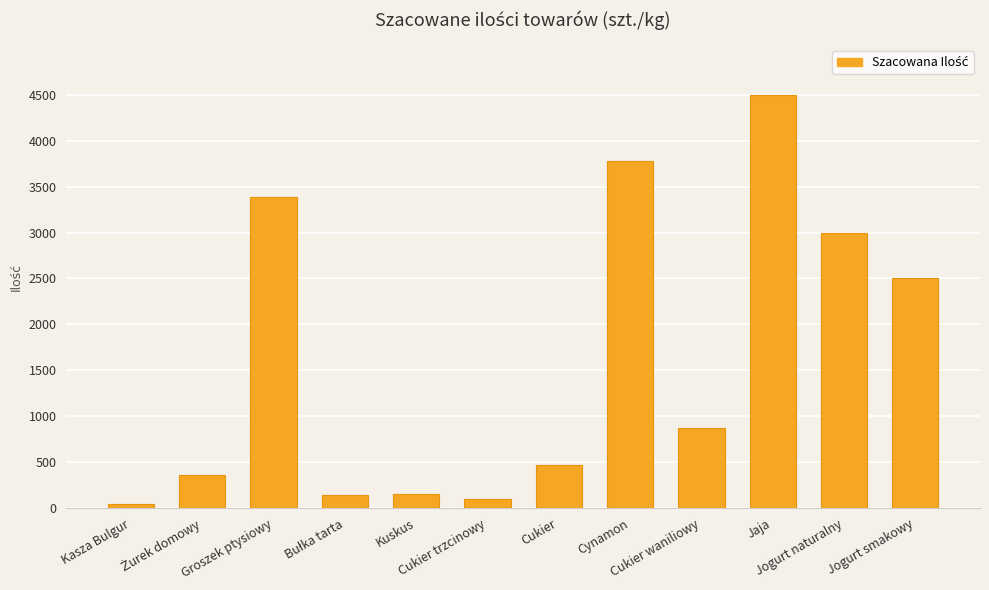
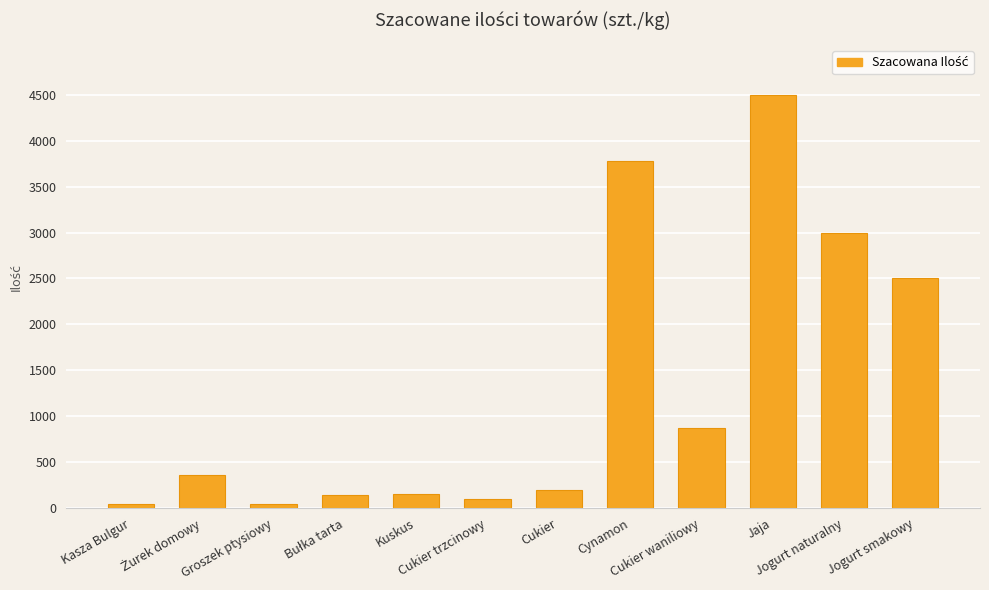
  {
    "Kasza Bulgur": 100,
    "Żurek domowy": 400,
-   "Groszek ptysiowy": 3400,
+   "Groszek ptysiowy": 100,
    "Bułka tarta": 100,
    "Kuskus": 200,
    "Cukier trzcinowy": 100,
-   "Cukier": 500,
+   "Cukier": 200,
    "Cynamon": 3800,
    "Cukier waniliowy": 900,
    "Jaja": 4500,
    "Jogurt naturalny": 3000,
    "Jogurt smakowy": 2500
  }
